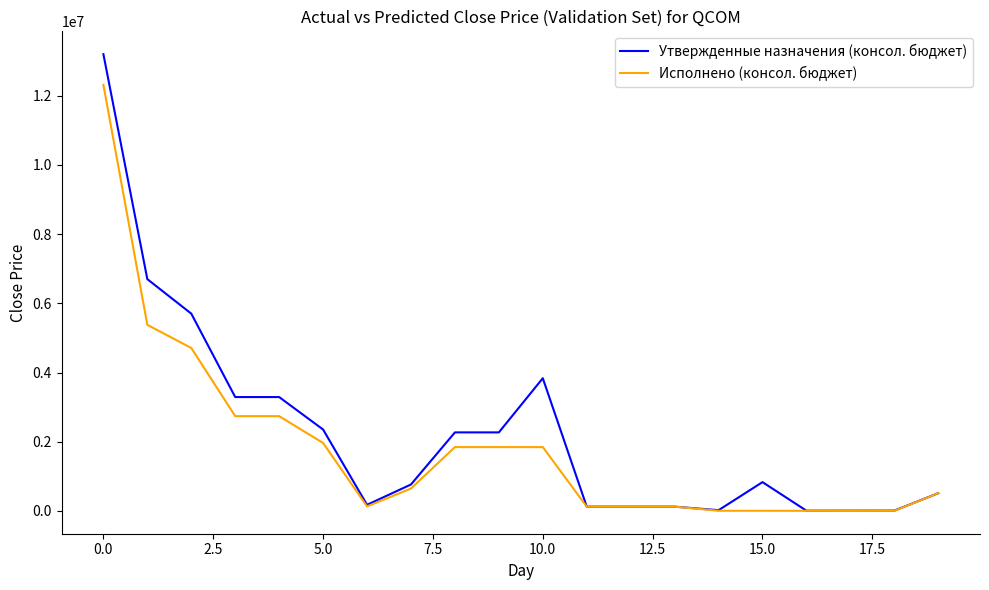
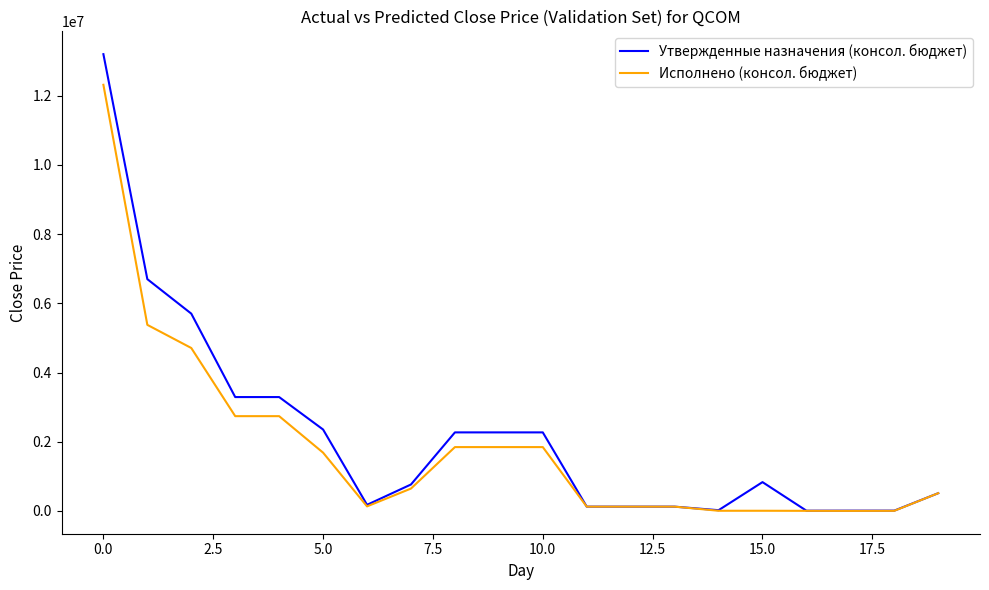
  {
    "Утвержденные назначения (консол. бюджет)": {
      "0.0": 13200000,
      "5.0": 2400000,
-     "10.0": 3800000,
+     "10.0": 2300000,
      "15.0": 800000
    },
    "Исполнено (консол. бюджет)": {
      "0.0": 12300000,
-     "5.0": 2000000,
+     "5.0": 1700000,
      "10.0": 1800000,
      "15.0": 0
    }
  }
